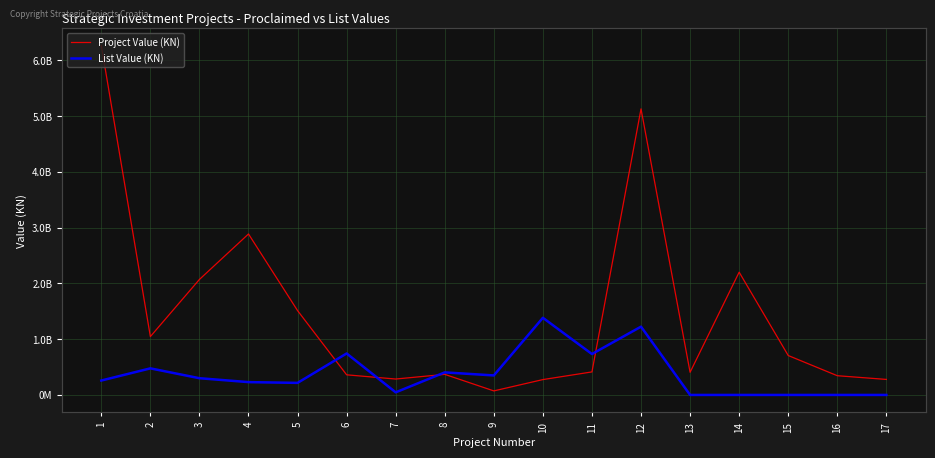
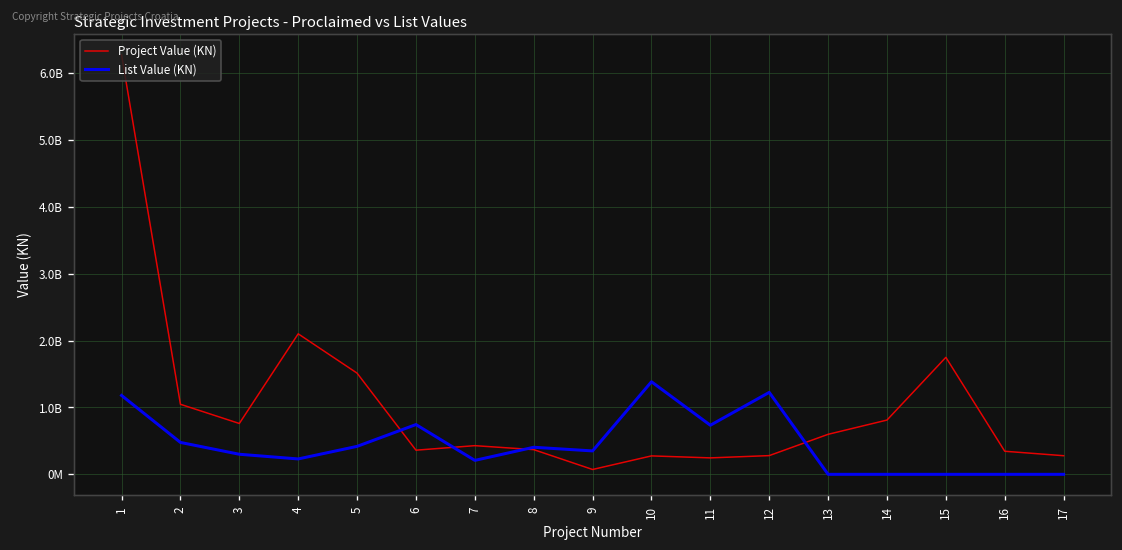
  {
    "Project Value (KN)": {
      "2": 1000000000,
-     "3": 2100000000,
-     "4": 2900000000,
+     "3": 800000000,
+     "4": 2100000000,
      "5": 1500000000,
      "6": 400000000,
-     "7": 300000000,
+     "7": 400000000,
      "9": 100000000,
      "10": 300000000,
-     "11": 400000000,
-     "12": 5100000000,
-     "13": 400000000,
-     "14": 2200000000,
-     "15": 700000000,
+     "11": 200000000,
+     "12": 300000000,
+     "13": 600000000,
+     "14": 800000000,
+     "15": 1700000000,
      "16": 300000000,
      "17": 300000000
    },
    "List Value (KN)": {
-     "1": 300000000,
+     "1": 1200000000,
      "2": 500000000,
      "3": 300000000,
      "4": 200000000,
-     "5": 200000000,
+     "5": 400000000,
      "6": 700000000,
-     "7": 0,
+     "7": 200000000,
      "9": 400000000,
      "10": 1400000000,
      "11": 700000000,
      "12": 1200000000,
      "13": 0,
      "14": 0,
      "15": 0,
      "16": 0,
      "17": 0
    }
  }
